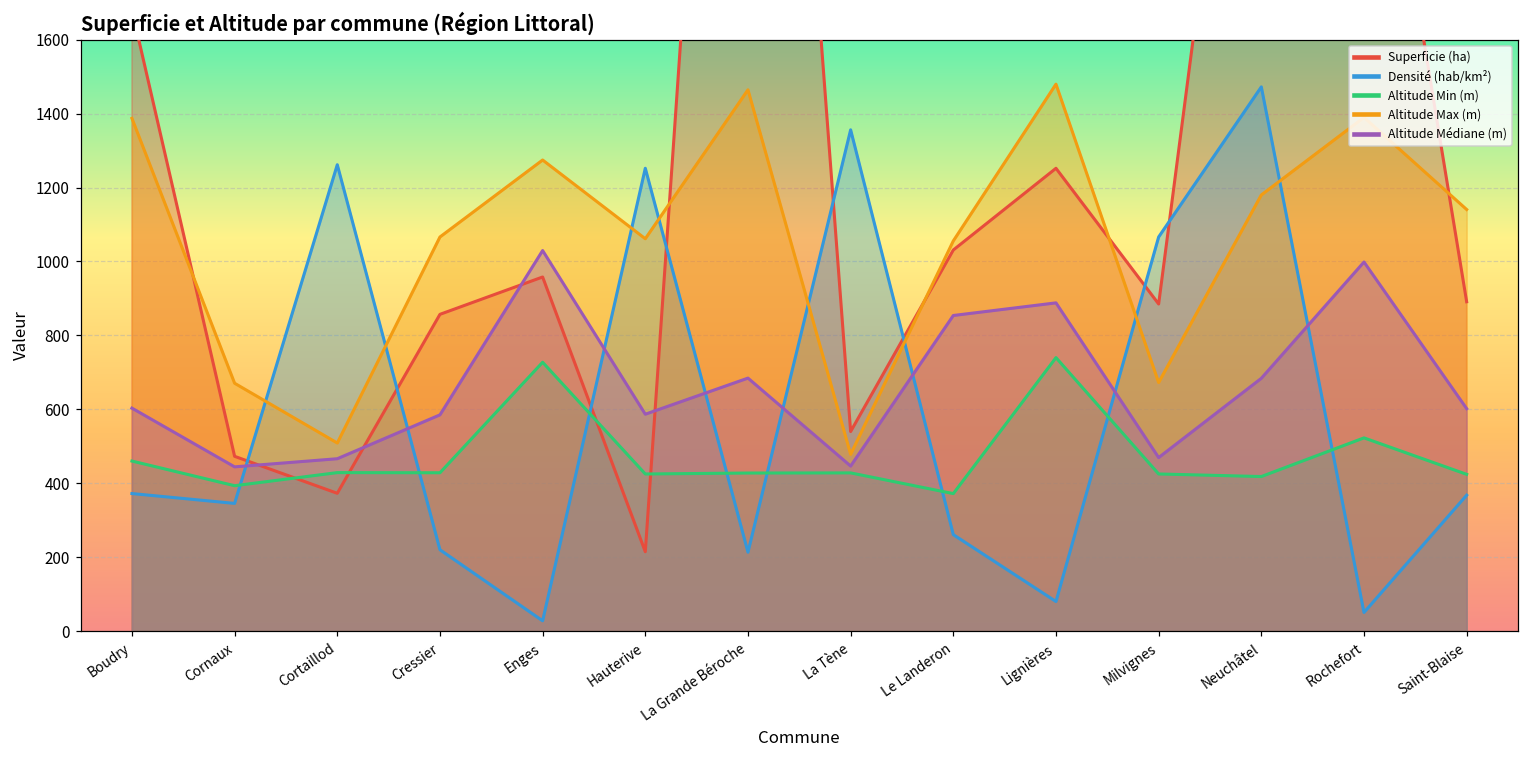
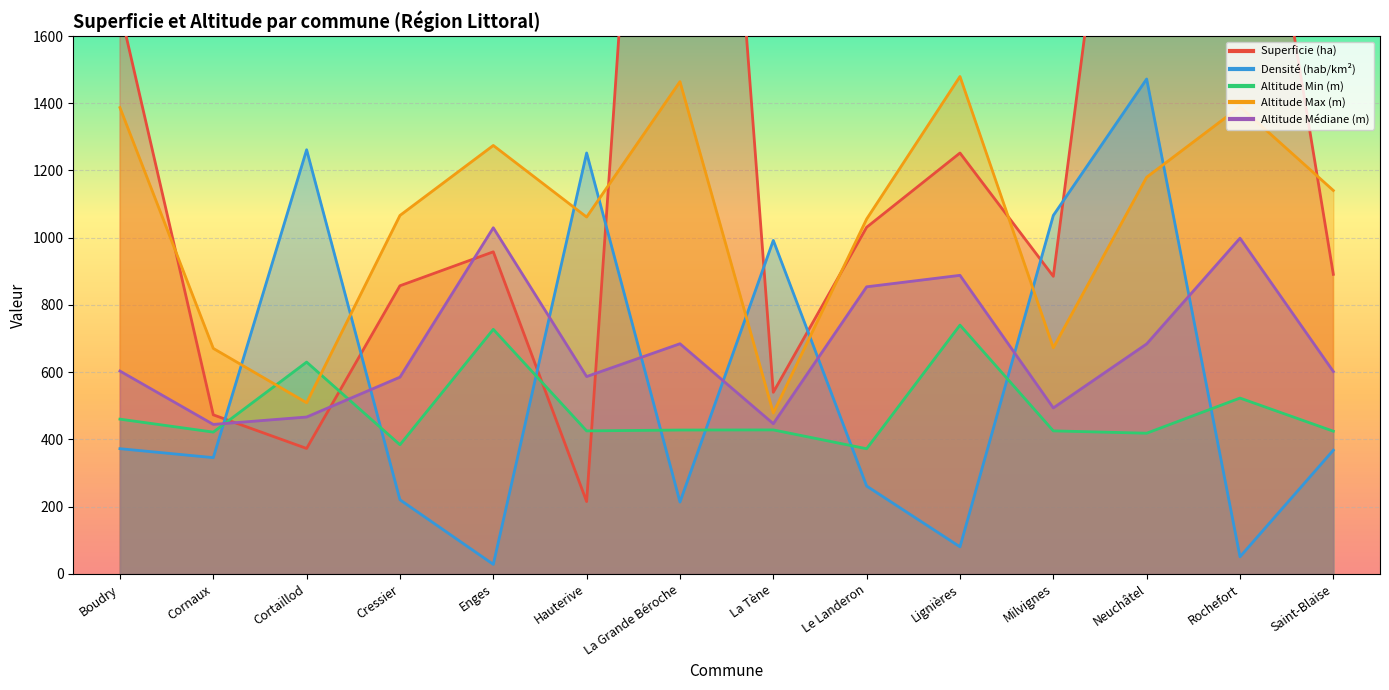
  {
    "Densité (hab/km²)": {
      "Boudry": 370,
      "Cornaux": 350,
      "Cortaillod": 1260,
      "Cressier": 220,
      "Enges": 30,
      "Hauterive": 1250,
      "La Grande Béroche": 210,
-     "La Tène": 1360,
+     "La Tène": 990,
      "Le Landeron": 260,
      "Lignières": 80,
      "Milvignes": 1070,
      "Neuchâtel": 1470,
      "Rochefort": 50,
      "Saint-Blaise": 370
    },
    "Altitude Min (m)": {
      "Boudry": 460,
-     "Cornaux": 390,
-     "Cortaillod": 430,
-     "Cressier": 430,
+     "Cornaux": 420,
+     "Cortaillod": 630,
+     "Cressier": 380,
      "Enges": 730,
      "Hauterive": 430,
      "La Grande Béroche": 430,
      "La Tène": 430,
      "Le Landeron": 370,
      "Lignières": 740,
      "Milvignes": 430,
      "Neuchâtel": 420,
      "Rochefort": 520,
      "Saint-Blaise": 420
    },
    "Altitude Médiane (m)": {
      "Boudry": 600,
      "Cornaux": 440,
      "Cortaillod": 470,
      "Cressier": 590,
      "Enges": 1030,
      "Hauterive": 590,
      "La Grande Béroche": 680,
      "La Tène": 450,
      "Le Landeron": 850,
      "Lignières": 890,
-     "Milvignes": 470,
+     "Milvignes": 490,
      "Neuchâtel": 680,
      "Rochefort": 1000,
      "Saint-Blaise": 600
    }
  }
